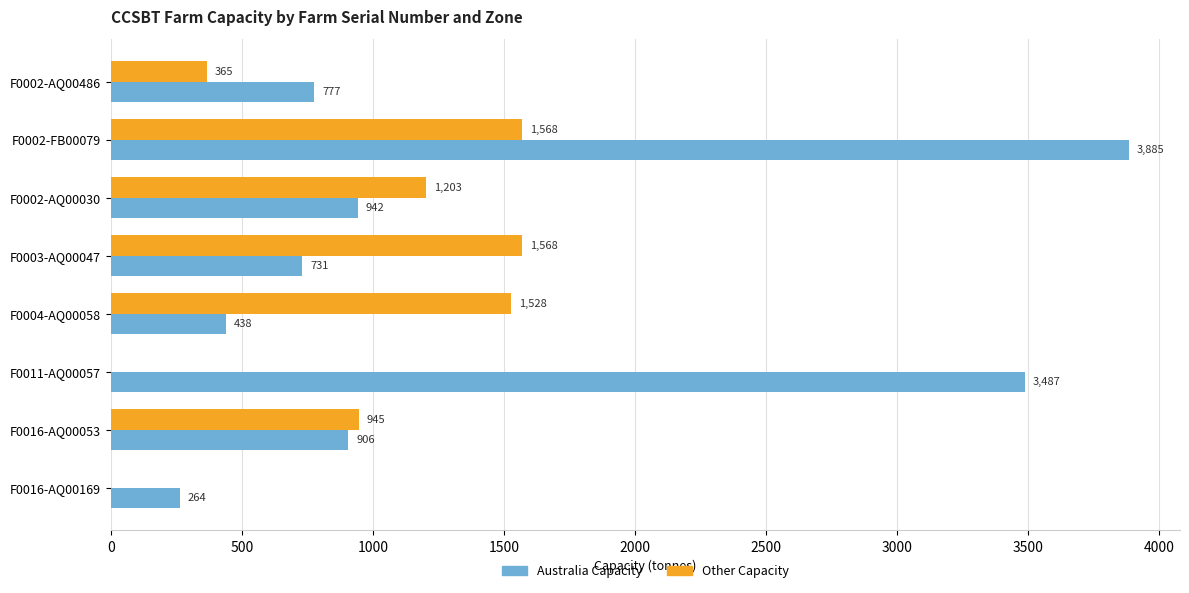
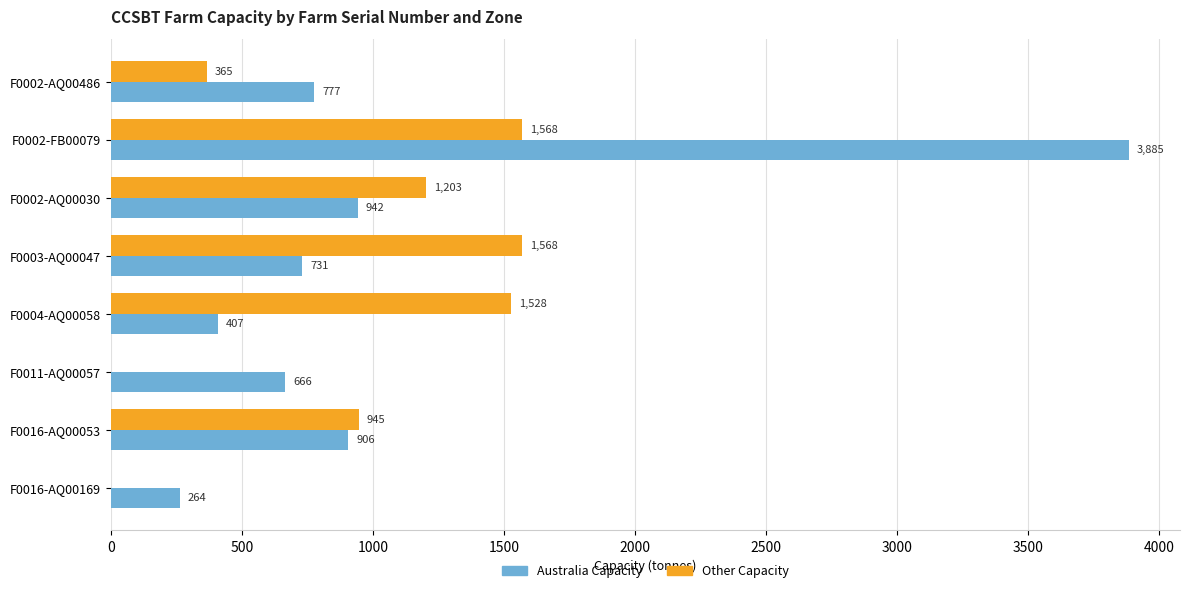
  {
    "Australia Capacity": {
      "F0002-AQ00486": "777",
      "F0002-FB00079": "3,885",
      "F0002-AQ00030": "942",
      "F0003-AQ00047": "731",
-     "F0004-AQ00058": "438",
-     "F0011-AQ00057": "3,487",
+     "F0004-AQ00058": "407",
+     "F0011-AQ00057": "666",
      "F0016-AQ00053": "906",
      "F0016-AQ00169": "264"
    },
    "Other Capacity": {
      "F0002-AQ00486": "365",
      "F0002-FB00079": "1,568",
      "F0002-AQ00030": "1,203",
      "F0003-AQ00047": "1,568",
      "F0004-AQ00058": "1,528",
      "F0016-AQ00053": "945"
    }
  }
